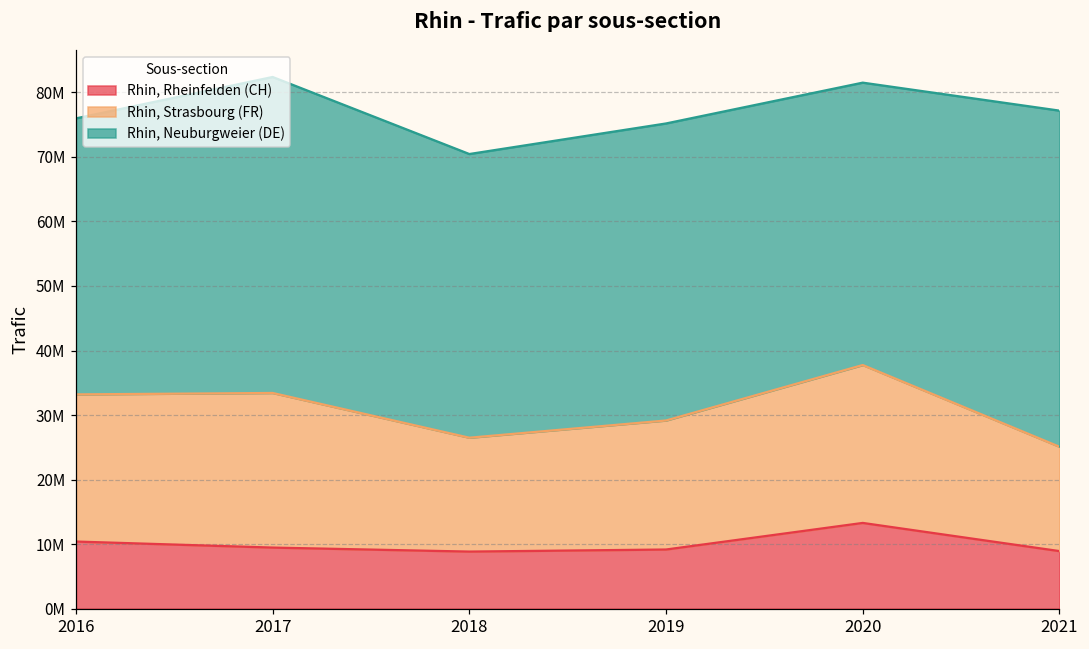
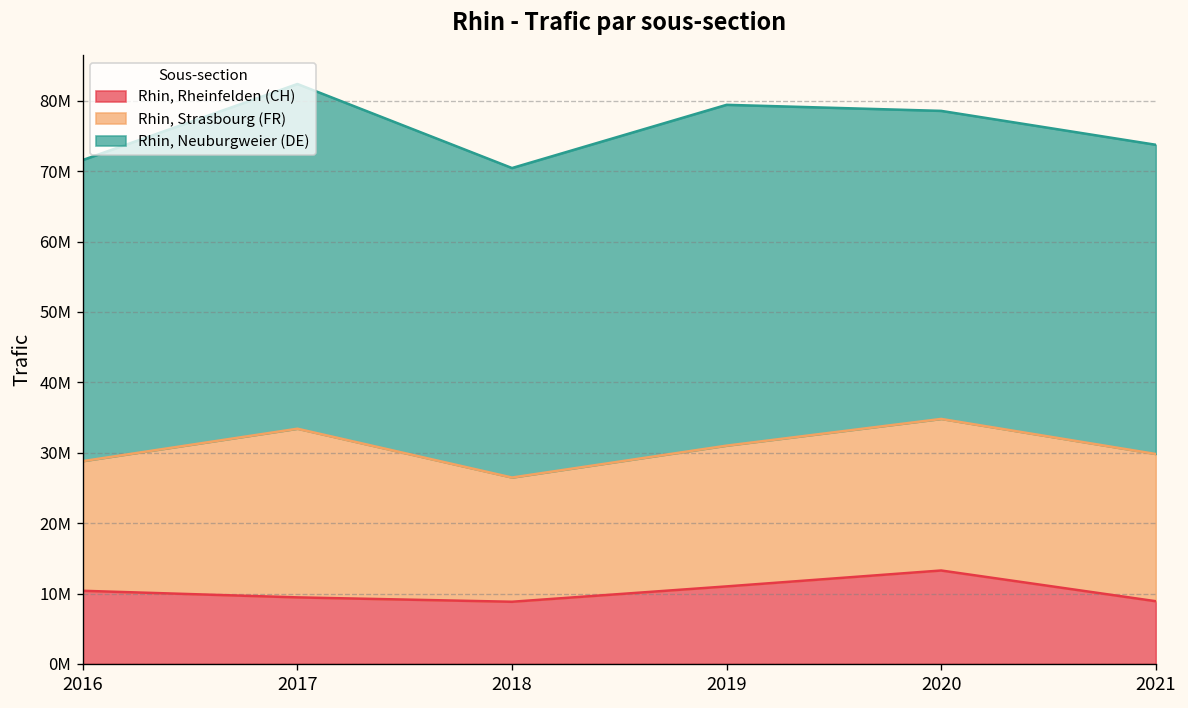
  {
    "Rhin, Rheinfelden (CH)": {
      "2016": 10000000,
      "2017": 9000000,
      "2018": 9000000,
-     "2019": 9000000,
+     "2019": 11000000,
      "2020": 13000000,
      "2021": 9000000
    },
    "Rhin, Strasbourg (FR)": {
-     "2016": 23000000,
+     "2016": 18000000,
      "2017": 24000000,
      "2018": 18000000,
      "2019": 20000000,
-     "2020": 24000000,
-     "2021": 16000000
+     "2020": 22000000,
+     "2021": 21000000
    },
    "Rhin, Neuburgweier (DE)": {
      "2016": 43000000,
      "2018": 44000000,
-     "2019": 46000000,
+     "2019": 48000000,
      "2020": 44000000,
-     "2021": 52000000
+     "2021": 44000000
    }
  }
